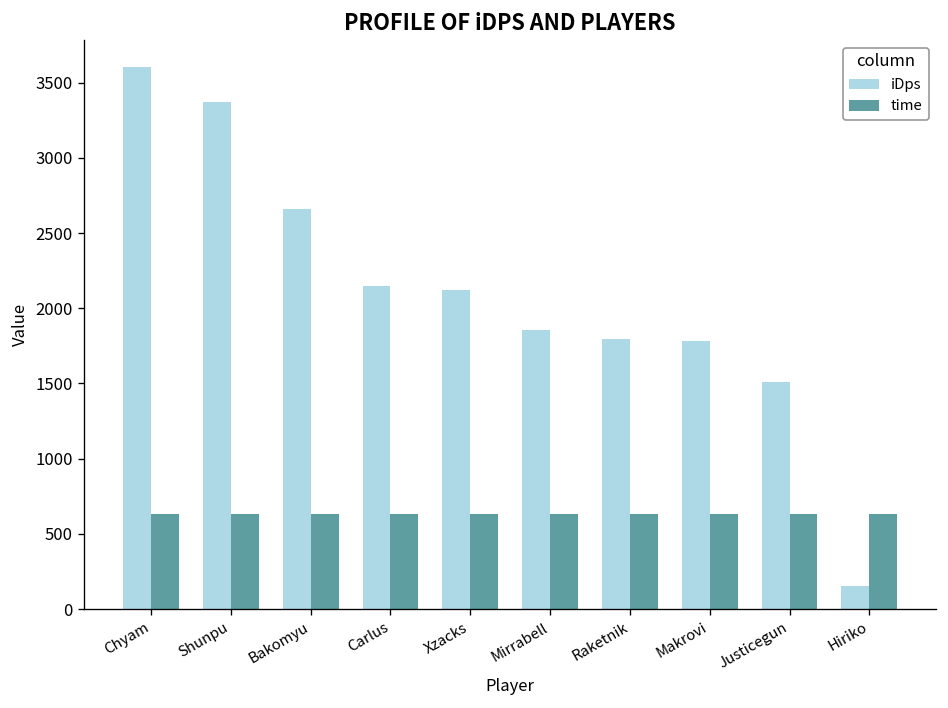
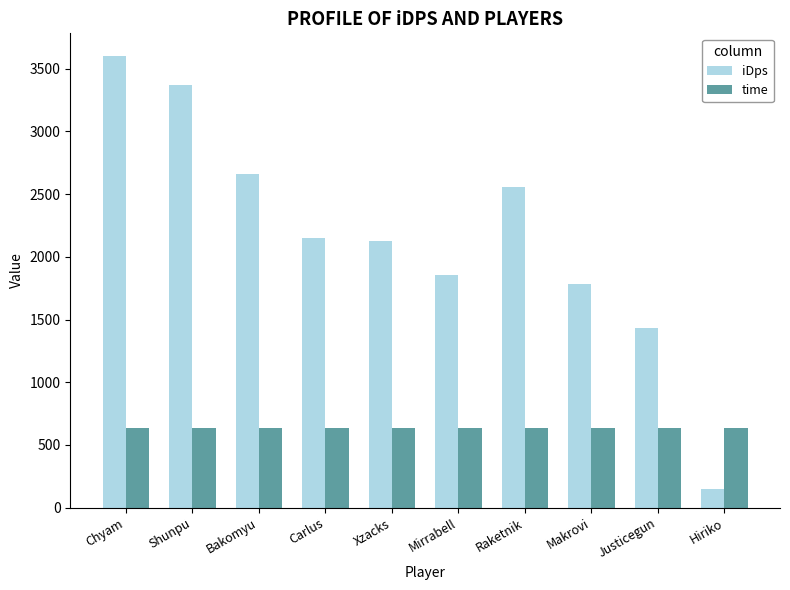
  {
    "iDps": {
      "Chyam": 3600,
      "Shunpu": 3370,
      "Bakomyu": 2660,
      "Carlus": 2150,
      "Xzacks": 2120,
      "Mirrabell": 1850,
-     "Raketnik": 1800,
+     "Raketnik": 2550,
      "Makrovi": 1780,
-     "Justicegun": 1510,
+     "Justicegun": 1430,
      "Hiriko": 150
    },
    "time": {
      "Chyam": 640,
      "Shunpu": 640,
      "Bakomyu": 640,
      "Carlus": 640,
      "Xzacks": 640,
      "Mirrabell": 640,
      "Raketnik": 640,
      "Makrovi": 640,
      "Justicegun": 640,
      "Hiriko": 640
    }
  }
